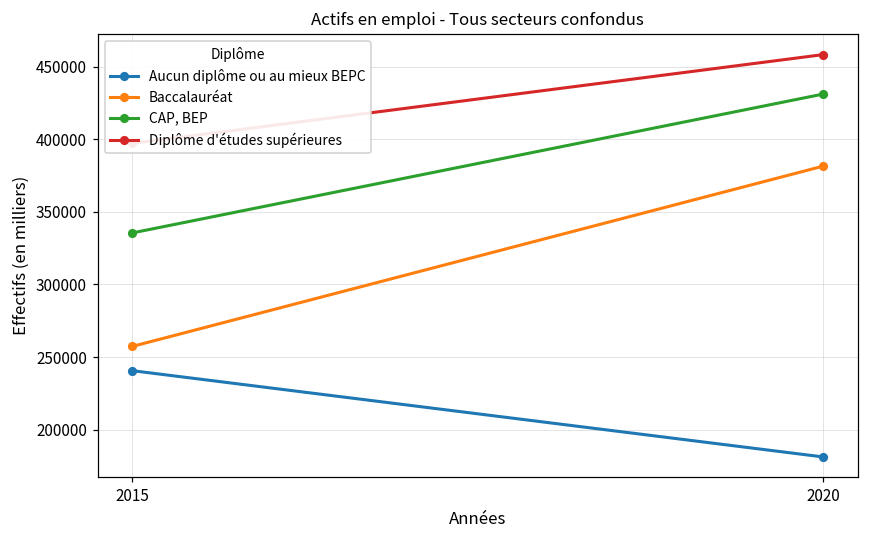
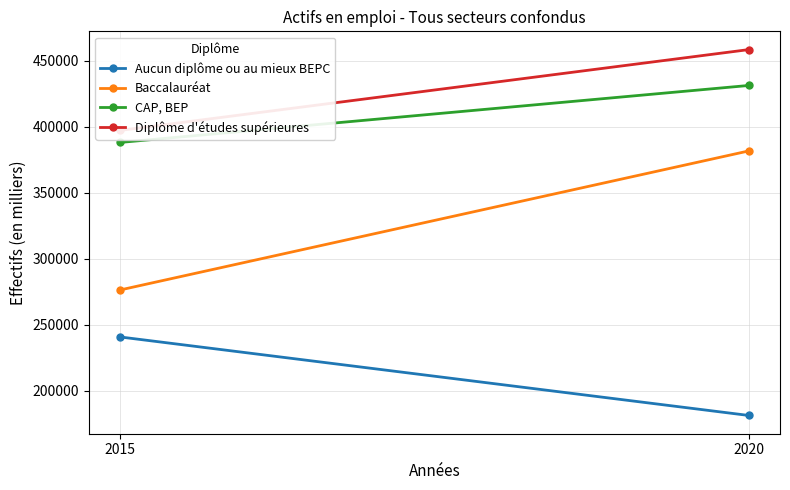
  {
    "Aucun diplôme ou au mieux BEPC": {
      "2015": 241000,
      "2020": 181000
    },
    "Baccalauréat": {
-     "2015": 257000,
+     "2015": 276000,
      "2020": 382000
    },
    "CAP, BEP": {
-     "2015": 335000,
+     "2015": 388000,
      "2020": 431000
    },
    "Diplôme d'études supérieures": {
      "2020": 458000
    }
  }
